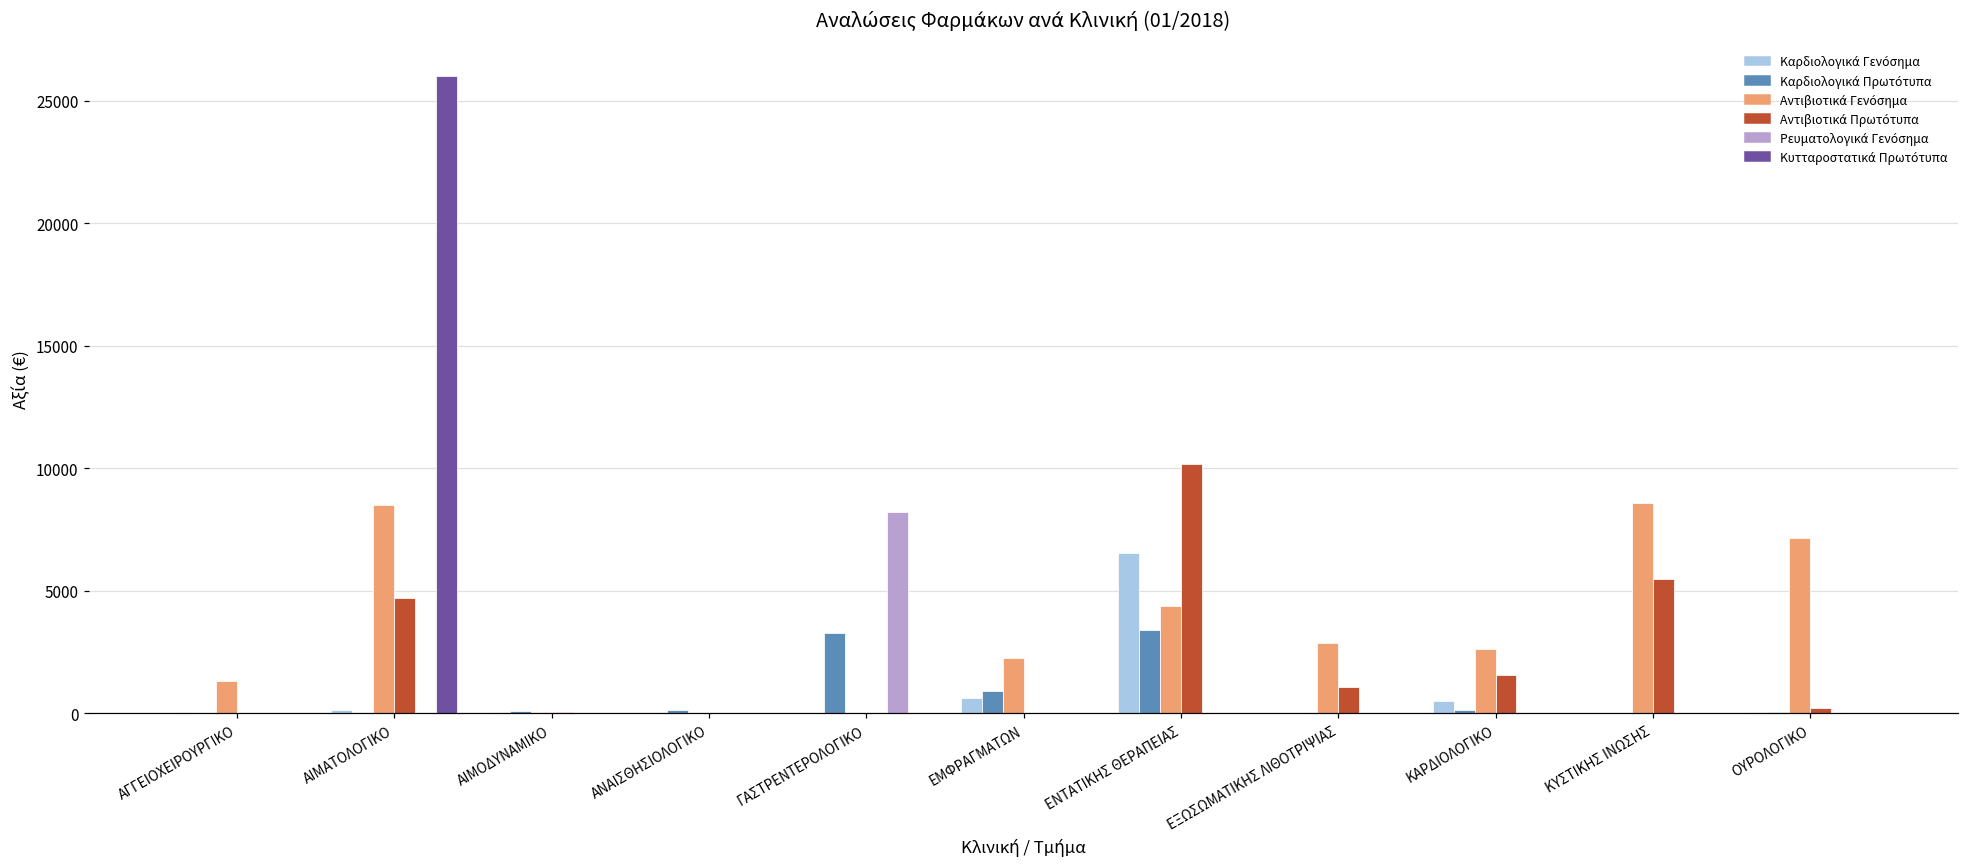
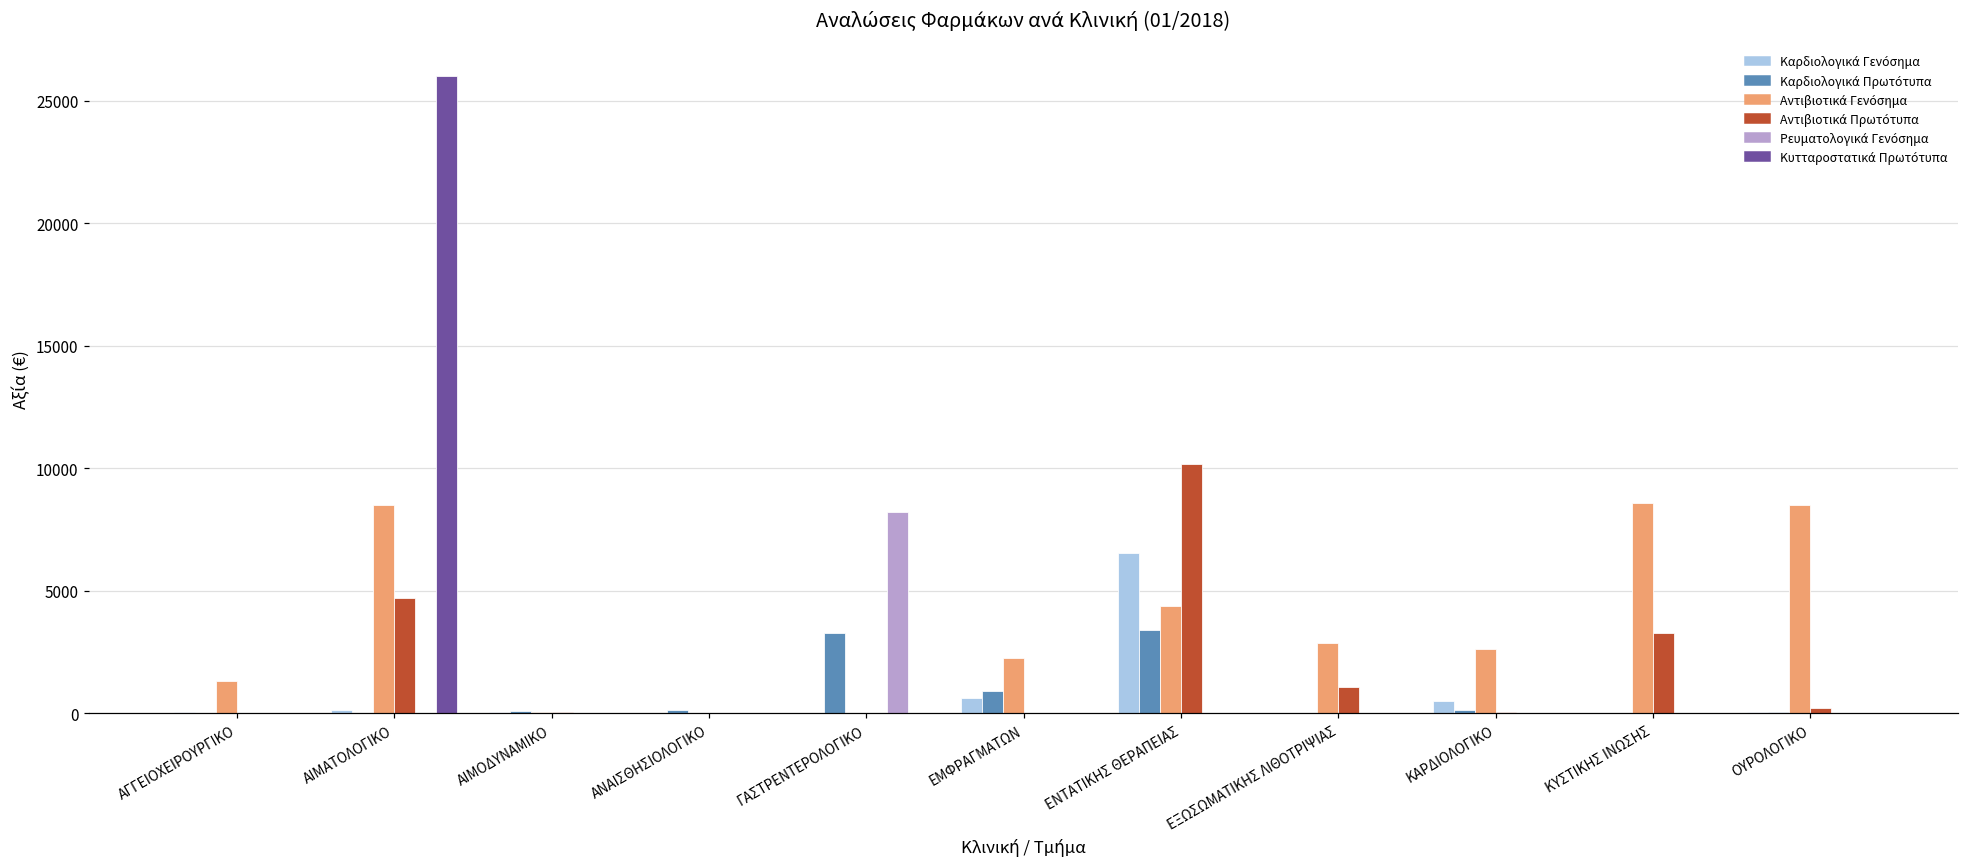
  {
    "Καρδιολογικά Πρωτότυπα": {
      "ΑΝΑΙΣΘΗΣΙΟΛΟΓΙΚΟ": 100,
      "ΓΑΣΤΡΕΝΤΕΡΟΛΟΓΙΚΟ": 3300,
      "ΕΜΦΡΑΓΜΑΤΩΝ": 900,
      "ΕΝΤΑΤΙΚΗΣ ΘΕΡΑΠΕΙΑΣ": 3400
    },
    "Αντιβιοτικά Γενόσημα": {
      "ΑΓΓΕΙΟΧΕΙΡΟΥΡΓΙΚΟ": 1300,
      "ΑΙΜΑΤΟΛΟΓΙΚΟ": 8500,
      "ΑΝΑΙΣΘΗΣΙΟΛΟΓΙΚΟ": 0,
      "ΓΑΣΤΡΕΝΤΕΡΟΛΟΓΙΚΟ": 0,
      "ΕΜΦΡΑΓΜΑΤΩΝ": 2200,
      "ΕΝΤΑΤΙΚΗΣ ΘΕΡΑΠΕΙΑΣ": 4400,
      "ΕΞΩΣΩΜΑΤΙΚΗΣ ΛΙΘΟΤΡΙΨΙΑΣ": 2900,
      "ΚΑΡΔΙΟΛΟΓΙΚΟ": 2600,
      "ΚΥΣΤΙΚΗΣ ΙΝΩΣΗΣ": 8600,
-     "ΟΥΡΟΛΟΓΙΚΟ": 7100
+     "ΟΥΡΟΛΟΓΙΚΟ": 8500
    },
    "Αντιβιοτικά Πρωτότυπα": {
      "ΑΙΜΑΤΟΛΟΓΙΚΟ": 4700,
      "ΑΝΑΙΣΘΗΣΙΟΛΟΓΙΚΟ": 0,
      "ΓΑΣΤΡΕΝΤΕΡΟΛΟΓΙΚΟ": 0,
      "ΕΜΦΡΑΓΜΑΤΩΝ": 0,
      "ΕΝΤΑΤΙΚΗΣ ΘΕΡΑΠΕΙΑΣ": 10200,
      "ΕΞΩΣΩΜΑΤΙΚΗΣ ΛΙΘΟΤΡΙΨΙΑΣ": 1100,
-     "ΚΑΡΔΙΟΛΟΓΙΚΟ": 1600,
-     "ΚΥΣΤΙΚΗΣ ΙΝΩΣΗΣ": 5500,
+     "ΚΑΡΔΙΟΛΟΓΙΚΟ": 0,
+     "ΚΥΣΤΙΚΗΣ ΙΝΩΣΗΣ": 3300,
      "ΟΥΡΟΛΟΓΙΚΟ": 200
    },
    "Κυτταροστατικά Πρωτότυπα": {
      "ΑΓΓΕΙΟΧΕΙΡΟΥΡΓΙΚΟ": 0,
      "ΑΙΜΑΤΟΛΟΓΙΚΟ": 26000,
      "ΑΙΜΟΔΥΝΑΜΙΚΟ": 0,
      "ΑΝΑΙΣΘΗΣΙΟΛΟΓΙΚΟ": 0,
      "ΓΑΣΤΡΕΝΤΕΡΟΛΟΓΙΚΟ": 0,
      "ΕΜΦΡΑΓΜΑΤΩΝ": 0,
      "ΕΝΤΑΤΙΚΗΣ ΘΕΡΑΠΕΙΑΣ": 0,
      "ΕΞΩΣΩΜΑΤΙΚΗΣ ΛΙΘΟΤΡΙΨΙΑΣ": 0,
      "ΚΑΡΔΙΟΛΟΓΙΚΟ": 0,
      "ΚΥΣΤΙΚΗΣ ΙΝΩΣΗΣ": 0,
      "ΟΥΡΟΛΟΓΙΚΟ": 0
    }
  }
